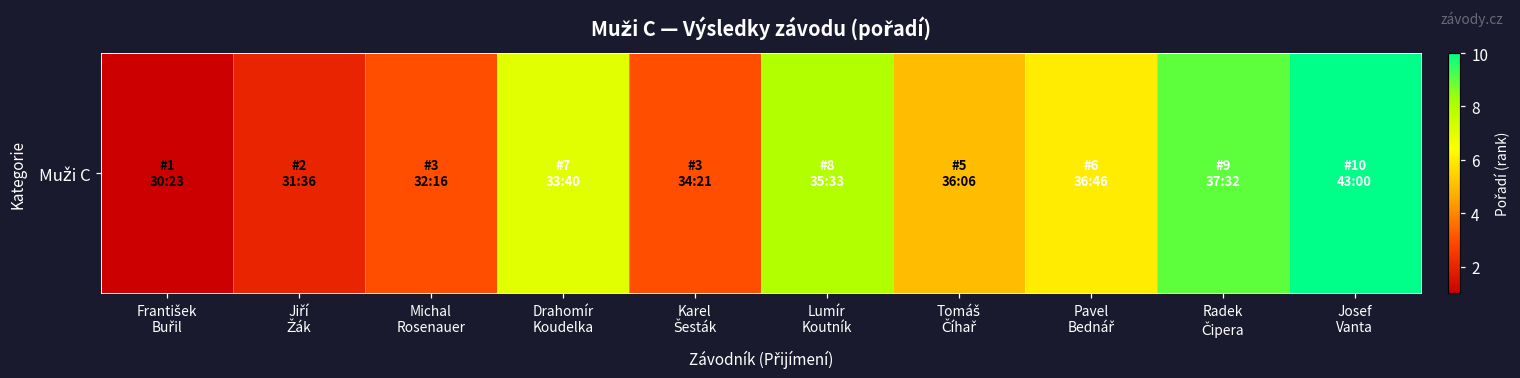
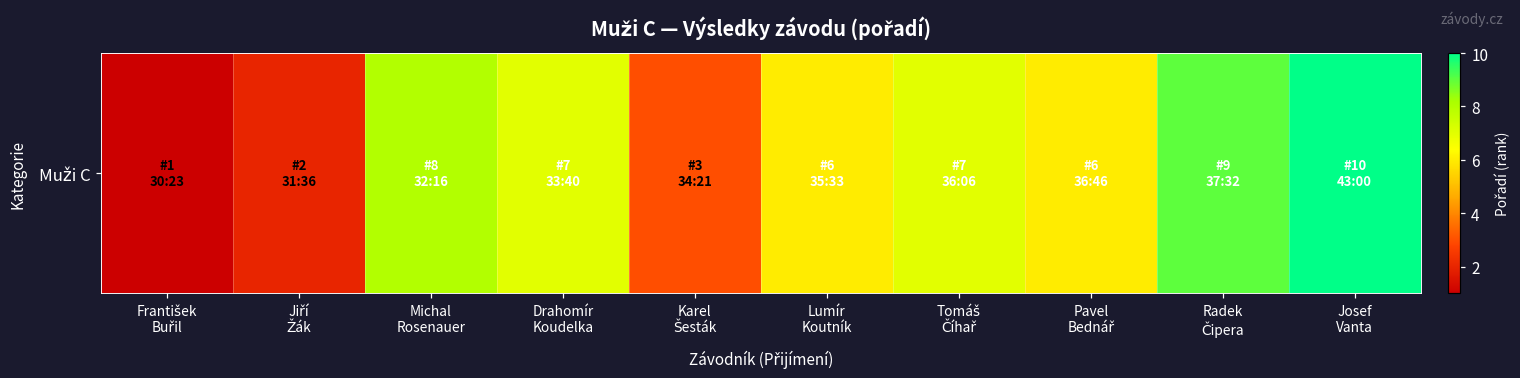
  {
    "Muži C": {
-     "Michal Rosenauer": 3,
-     "Lumír Koutník": 8,
-     "Tomáš Číhař": 5
+     "Michal Rosenauer": 8,
+     "Lumír Koutník": 6,
+     "Tomáš Číhař": 7
    }
  }
